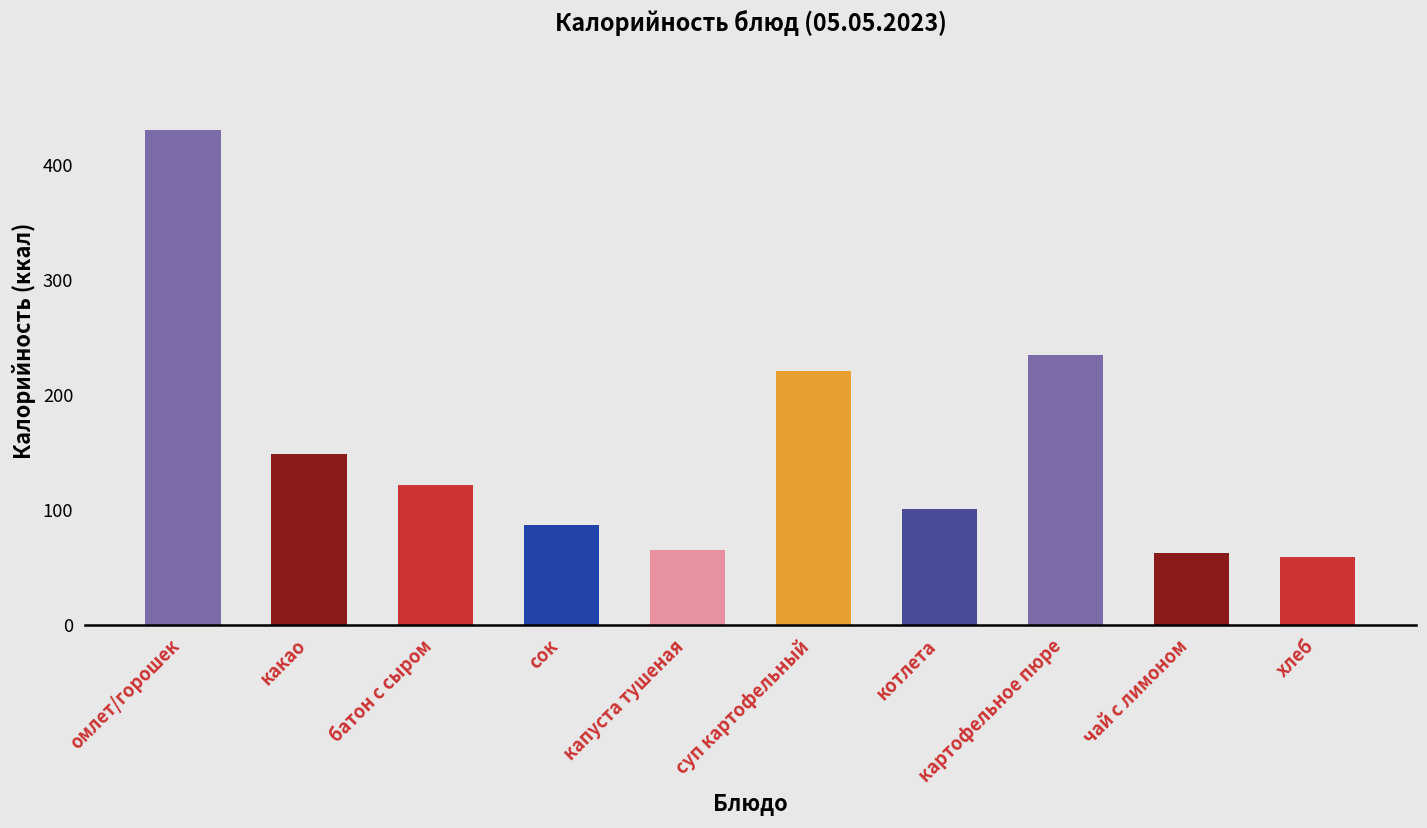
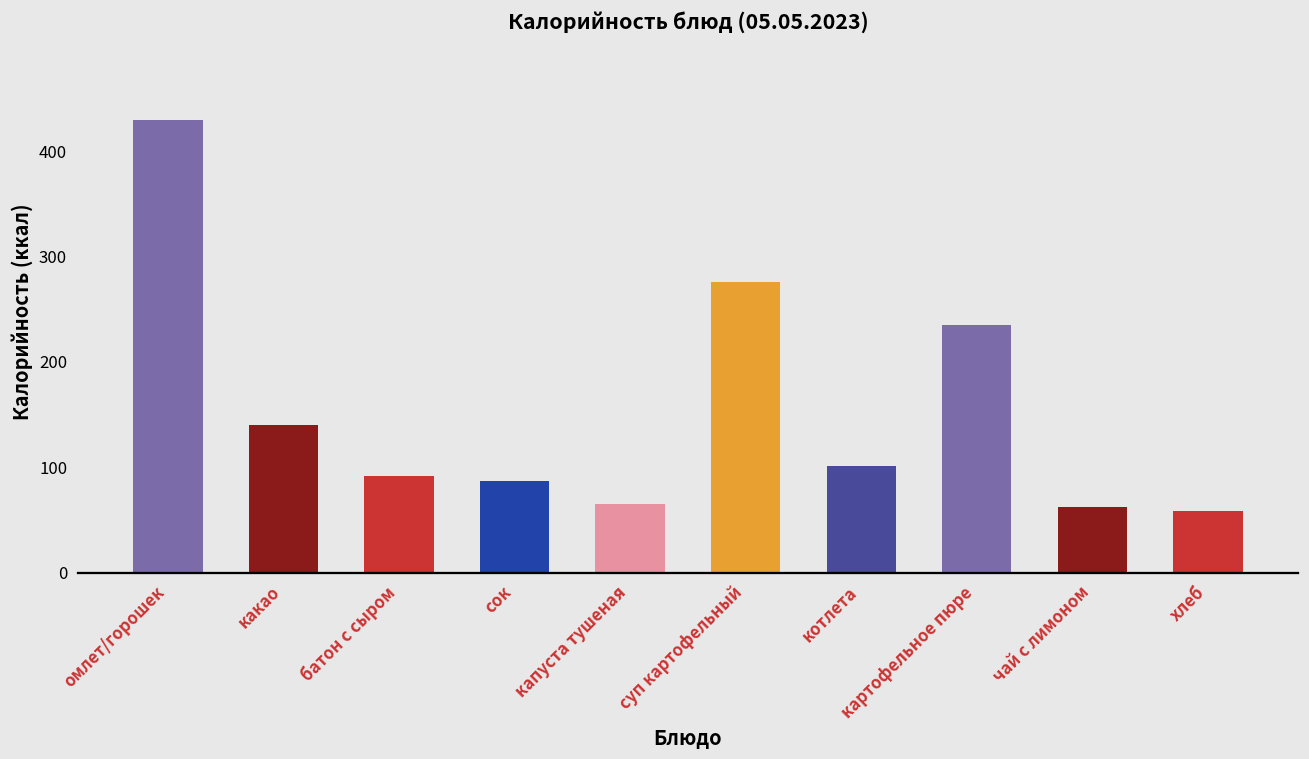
  {
    "омлет/горошек": 430,
-   "какао": 150,
-   "батон с сыром": 120,
+   "какао": 140,
+   "батон с сыром": 90,
    "сок": 90,
    "капуста тушеная": 70,
-   "суп картофельный": 220,
+   "суп картофельный": 280,
    "котлета": 100,
    "картофельное пюре": 240,
    "чай с лимоном": 60,
    "хлеб": 60
  }
